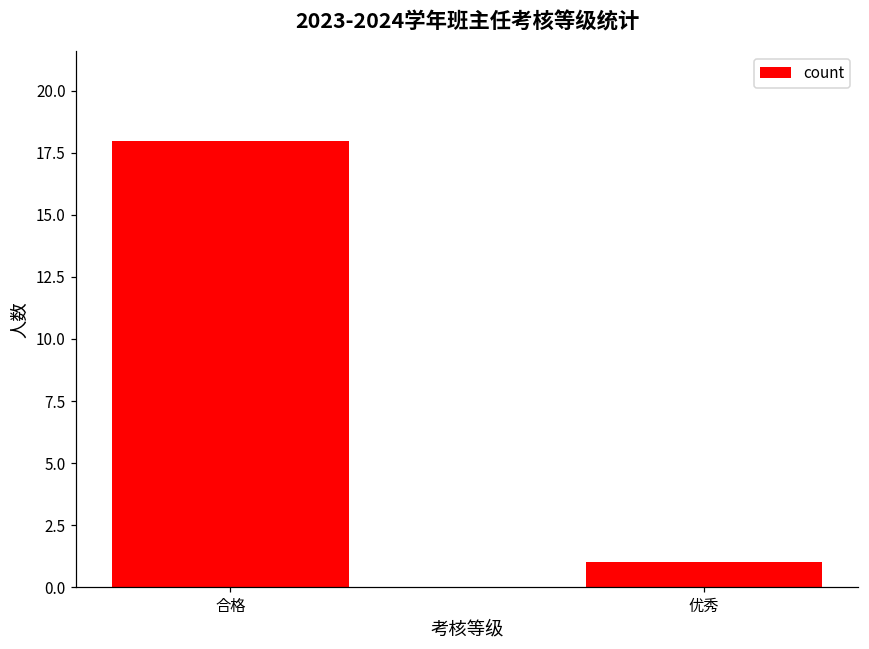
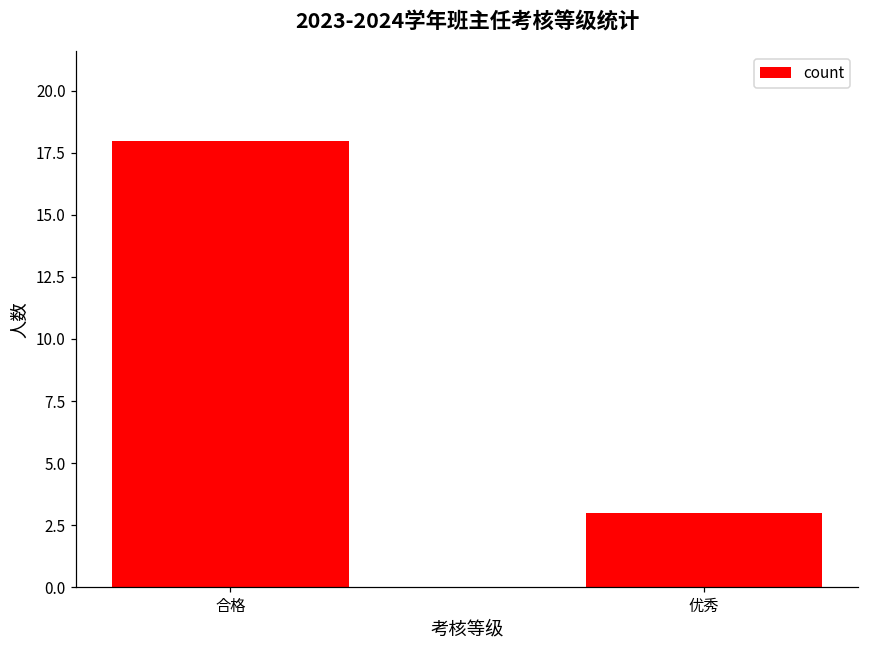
  {
    "合格": 18,
-   "优秀": 1
+   "优秀": 3
  }
